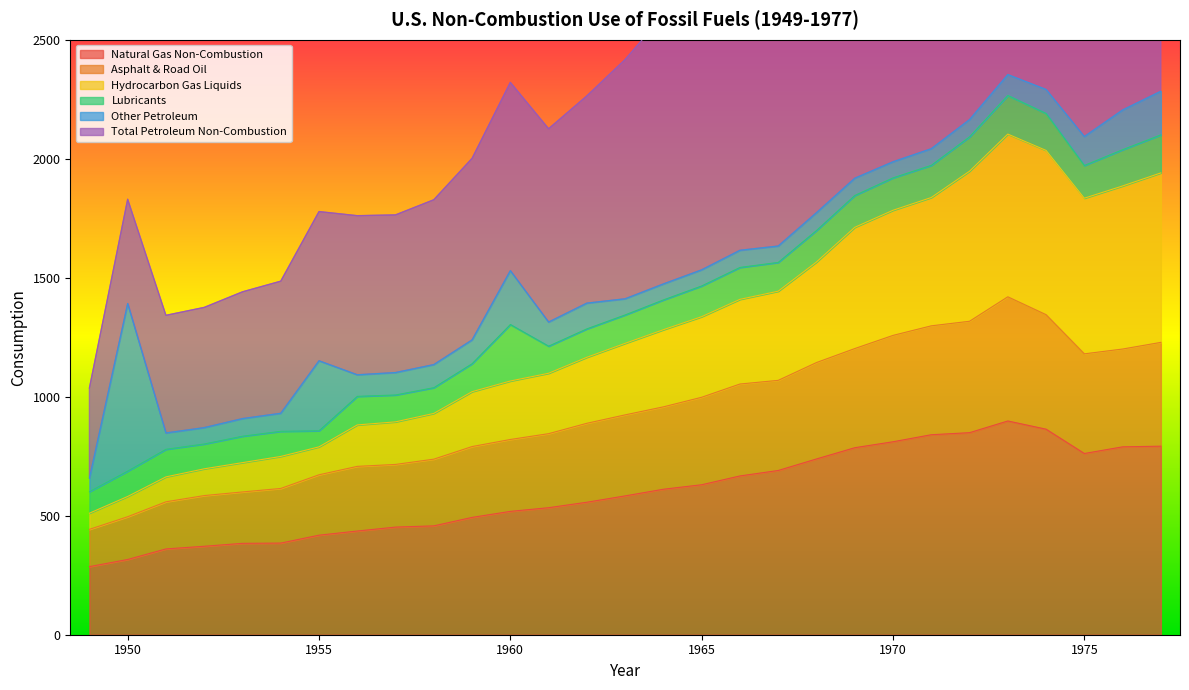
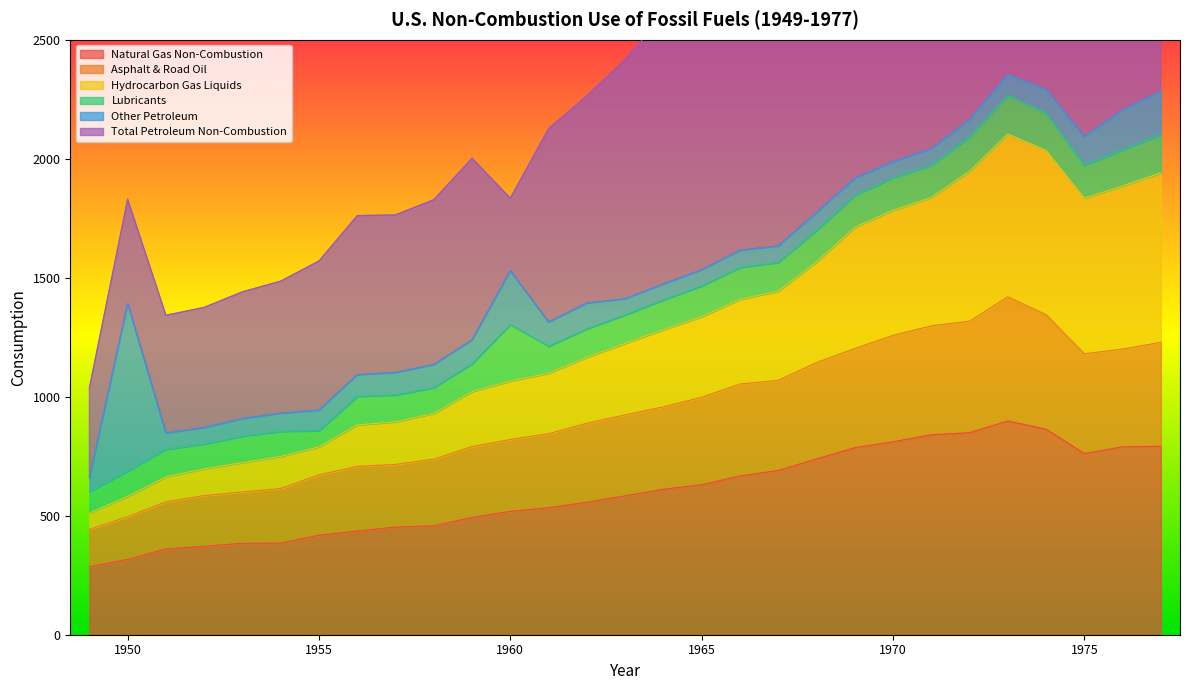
  {
    "Hydrocarbon Gas Liquids": {
      "1950": 90,
      "1955": 120,
      "1960": 250,
      "1965": 340,
      "1970": 530,
      "1975": 650
    },
    "Lubricants": {
      "1950": 110,
      "1955": 70,
      "1960": 240,
      "1965": 130,
      "1970": 140,
      "1975": 140
    },
    "Other Petroleum": {
      "1950": 700,
-     "1955": 290,
+     "1955": 90,
      "1960": 230,
      "1965": 70,
      "1970": 70,
      "1975": 120
    },
    "Total Petroleum Non-Combustion": {
      "1950": 440,
      "1955": 630,
-     "1960": 790
+     "1960": 300
    }
  }
